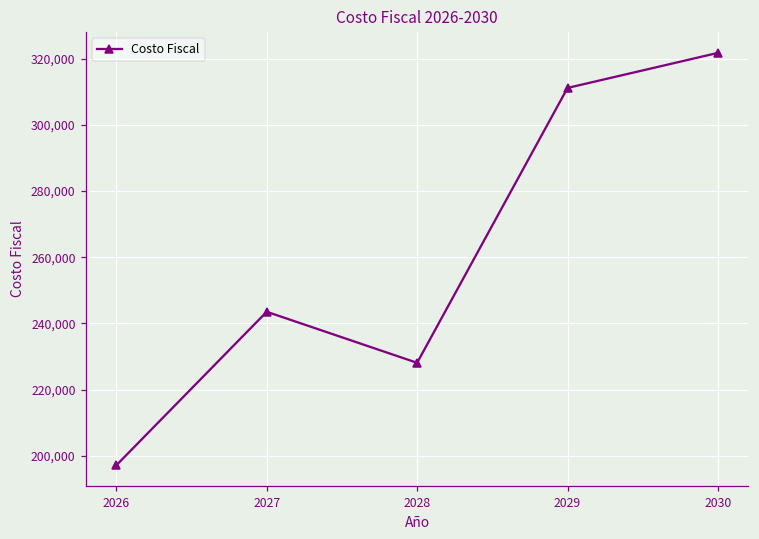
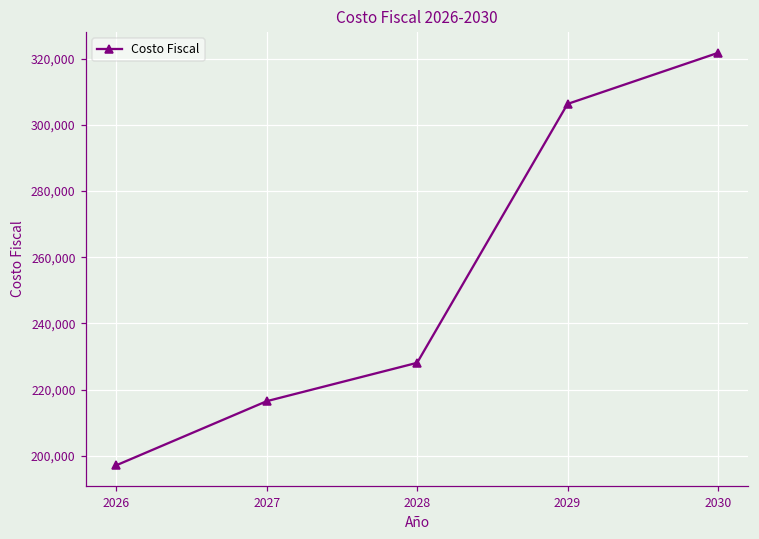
  {
    "2026": "197,000",
-   "2027": "244,000",
+   "2027": "216,000",
    "2028": "228,000",
-   "2029": "311,000",
+   "2029": "306,000",
    "2030": "322,000"
  }
